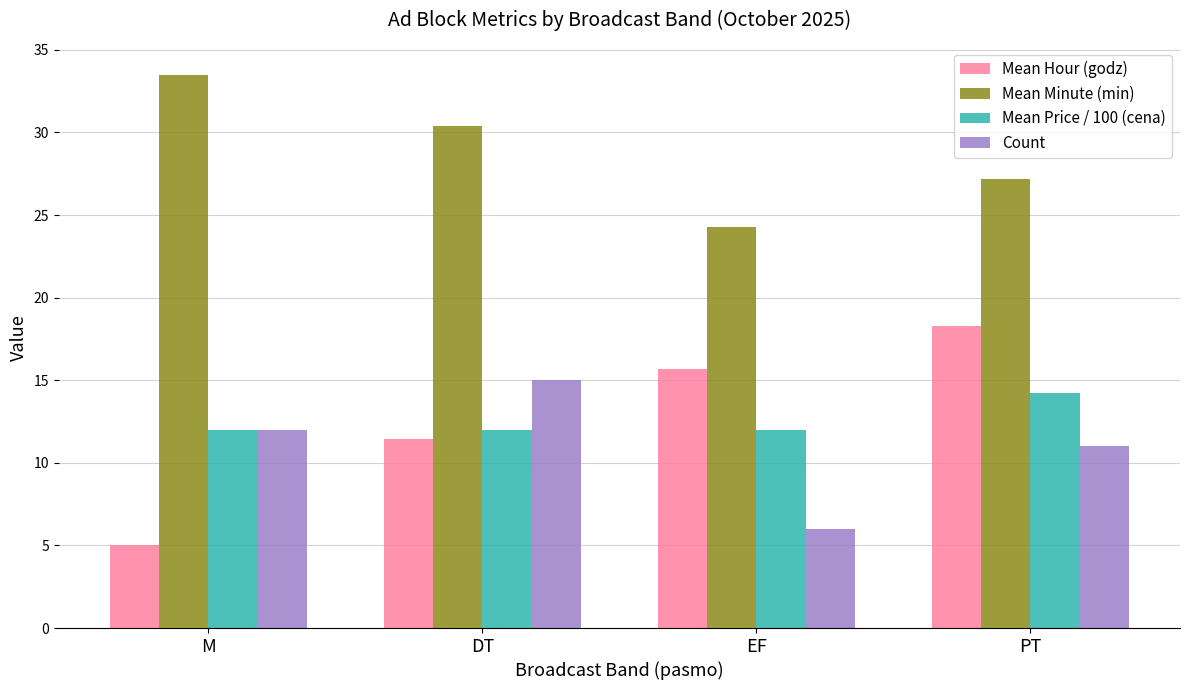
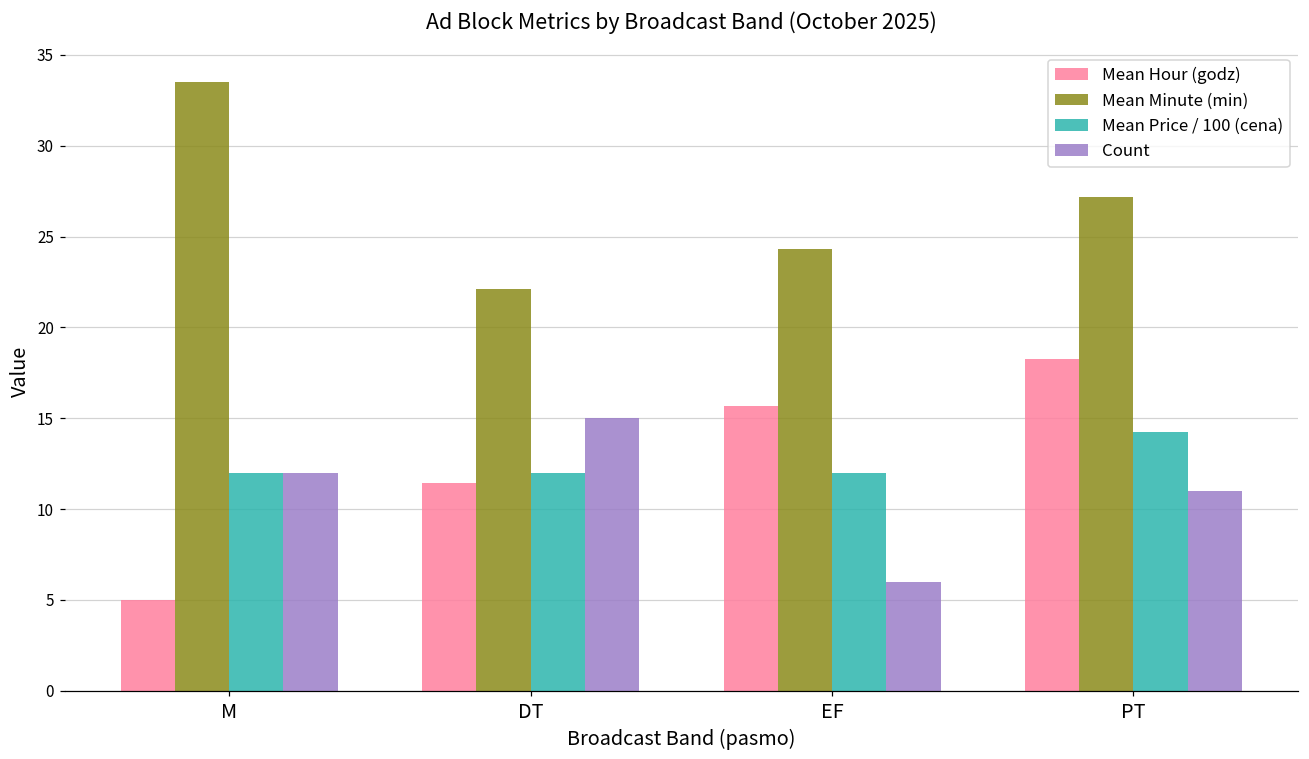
  {
    "Mean Hour (godz)": {
      "M": 5.0,
      "DT": 11.4,
      "EF": 15.7,
      "PT": 18.3
    },
    "Mean Minute (min)": {
      "M": 33.5,
-     "DT": 30.4,
+     "DT": 22.1,
      "EF": 24.3,
      "PT": 27.2
    },
    "Mean Price / 100 (cena)": {
      "M": 12.0,
      "DT": 12.0,
      "EF": 12.0,
      "PT": 14.3
    },
    "Count": {
      "M": 12.0,
      "DT": 15.0,
      "EF": 6.0,
      "PT": 11.0
    }
  }
